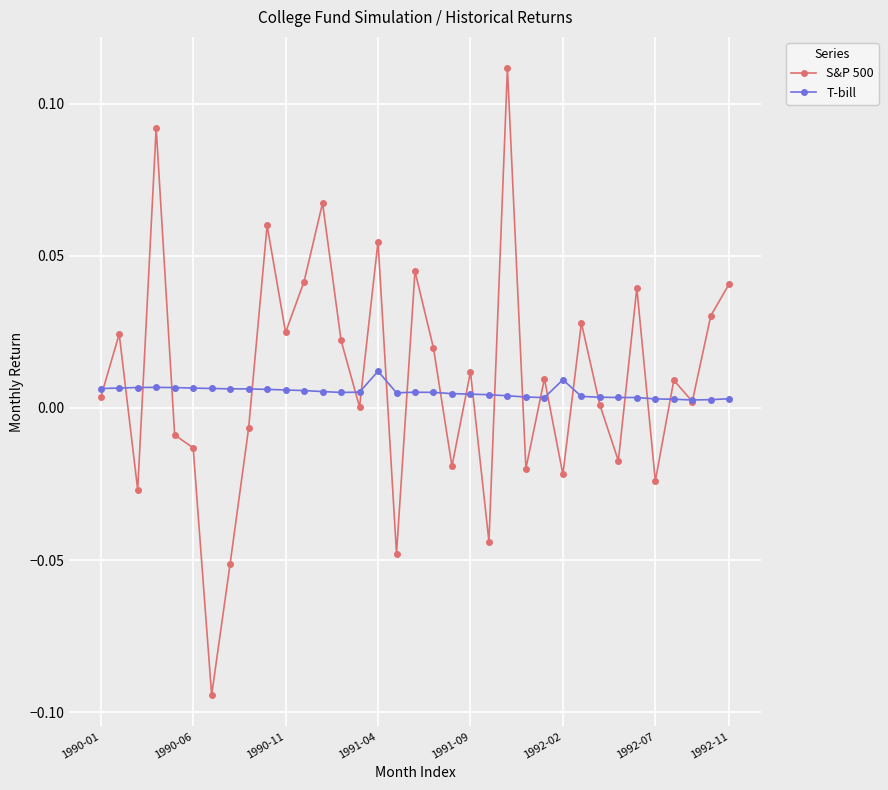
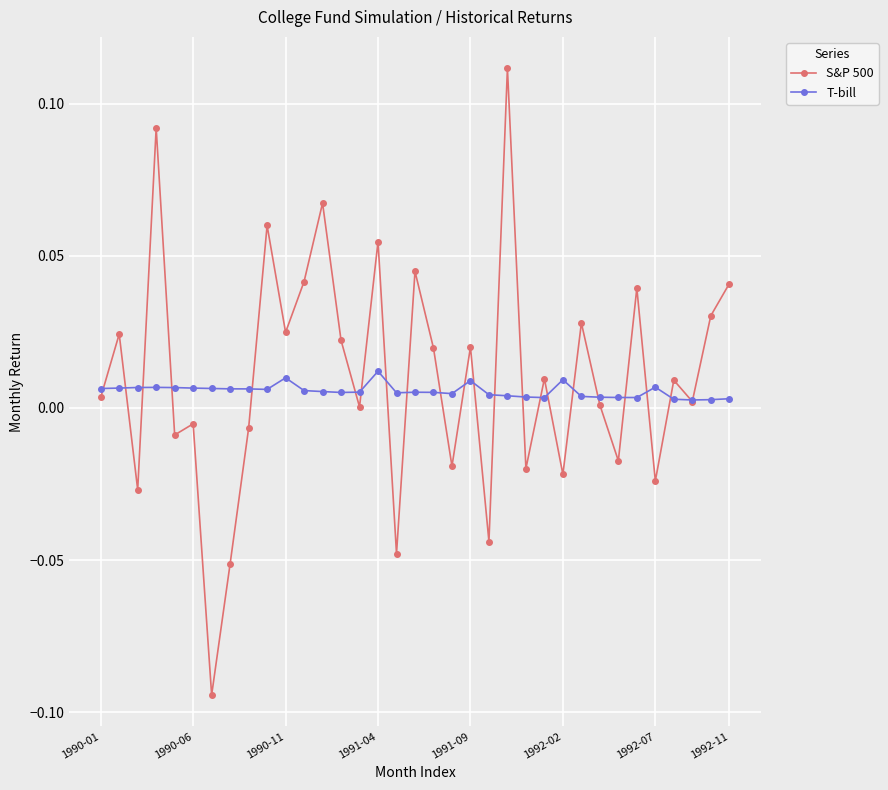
  {
    "S&P 500": {
      "1990-01": 0.003,
-     "1990-06": -0.013,
+     "1990-06": -0.005,
      "1990-11": 0.025,
      "1991-04": 0.055,
-     "1991-09": 0.012,
+     "1991-09": 0.020,
      "1992-02": -0.022,
      "1992-07": -0.024,
      "1992-11": 0.041
    },
    "T-bill": {
      "1990-01": 0.006,
      "1990-06": 0.007,
-     "1990-11": 0.006,
+     "1990-11": 0.010,
      "1991-04": 0.012,
-     "1991-09": 0.005,
+     "1991-09": 0.009,
      "1992-02": 0.009,
-     "1992-07": 0.003,
+     "1992-07": 0.007,
      "1992-11": 0.003
    }
  }
